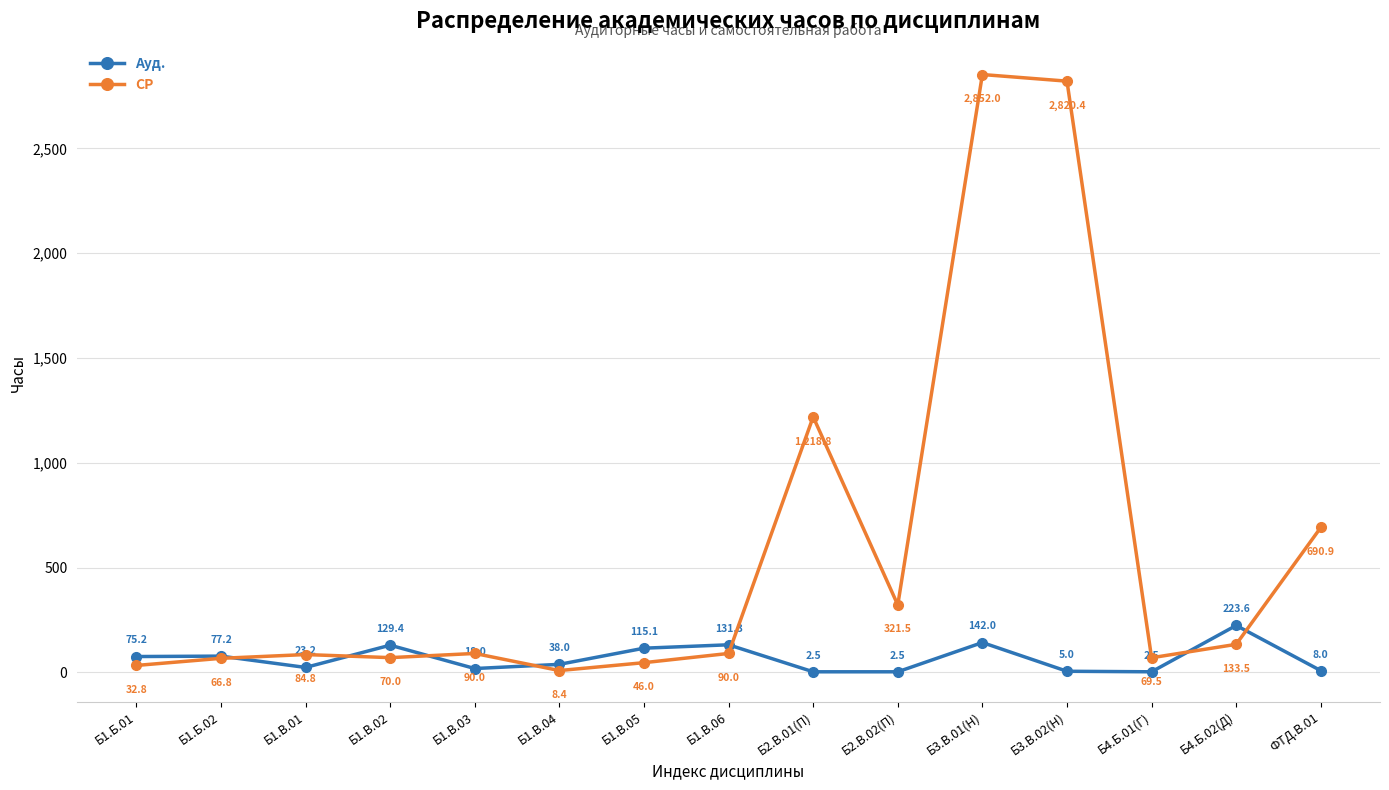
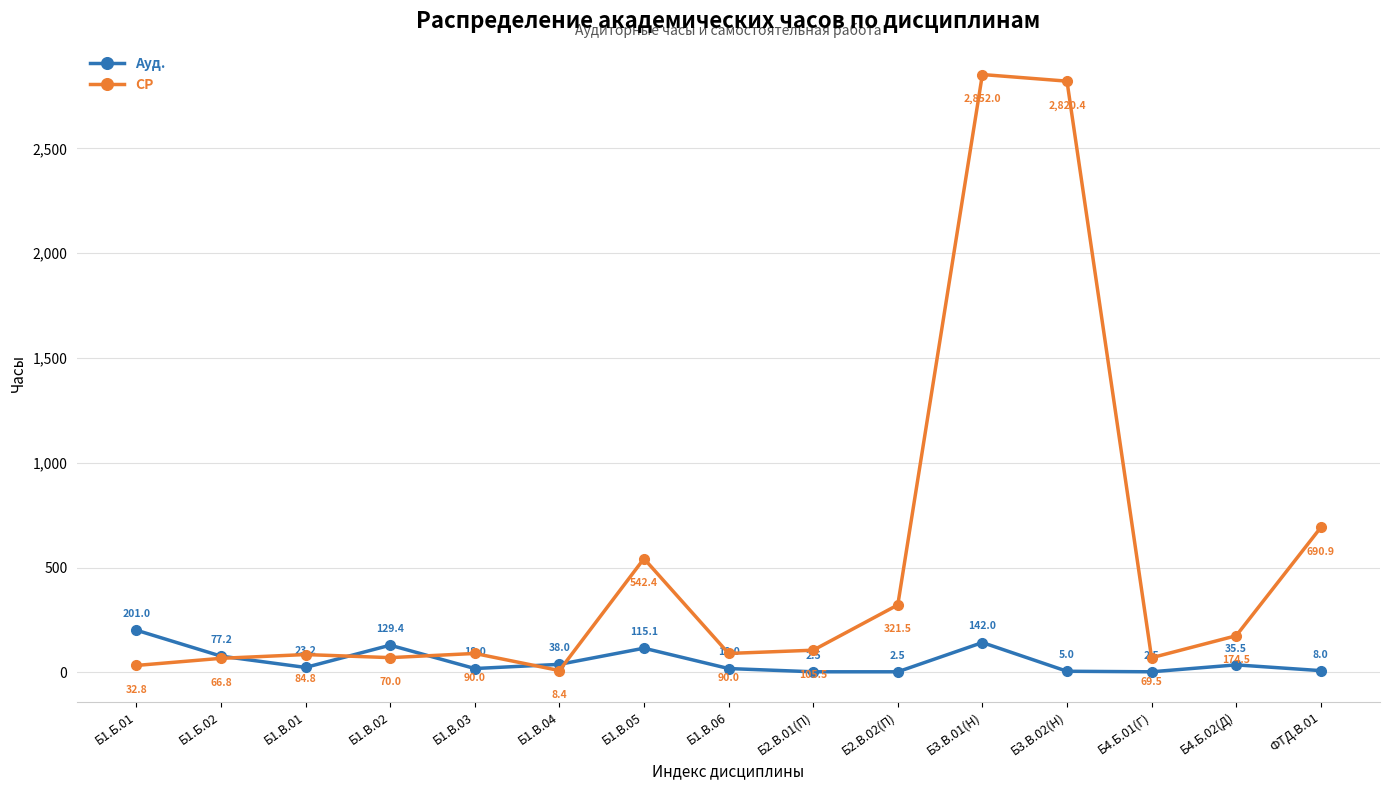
  {
    "Ауд.": {
-     "Б1.Б.01": "75.2",
+     "Б1.Б.01": "201.0",
      "Б1.В.02": "129.4",
      "Б1.В.04": "38.0",
      "Б1.В.05": "115.1",
-     "Б1.В.06": "131.3",
+     "Б1.В.06": "18.0",
      "Б2.В.01(П)": "2.5",
      "Б2.В.02(П)": "2.5",
      "Б3.В.01(Н)": "142.0",
      "Б3.В.02(Н)": "5.0",
-     "Б4.Б.02(Д)": "223.6",
+     "Б4.Б.02(Д)": "35.5",
      "ФТД.В.01": "8.0"
    },
    "СР": {
      "Б1.Б.01": "32.8",
      "Б1.В.01": "84.8",
      "Б1.В.02": "70.0",
      "Б1.В.03": "90.0",
      "Б1.В.04": "8.4",
-     "Б1.В.05": "46.0",
+     "Б1.В.05": "542.4",
      "Б1.В.06": "90.0",
-     "Б2.В.01(П)": "1,218.8",
+     "Б2.В.01(П)": "105.5",
      "Б2.В.02(П)": "321.5",
      "Б3.В.01(Н)": "2,852.0",
      "Б3.В.02(Н)": "2,820.4",
      "Б4.Б.01(Г)": "69.5",
-     "Б4.Б.02(Д)": "133.5",
+     "Б4.Б.02(Д)": "174.5",
      "ФТД.В.01": "690.9"
    }
  }
